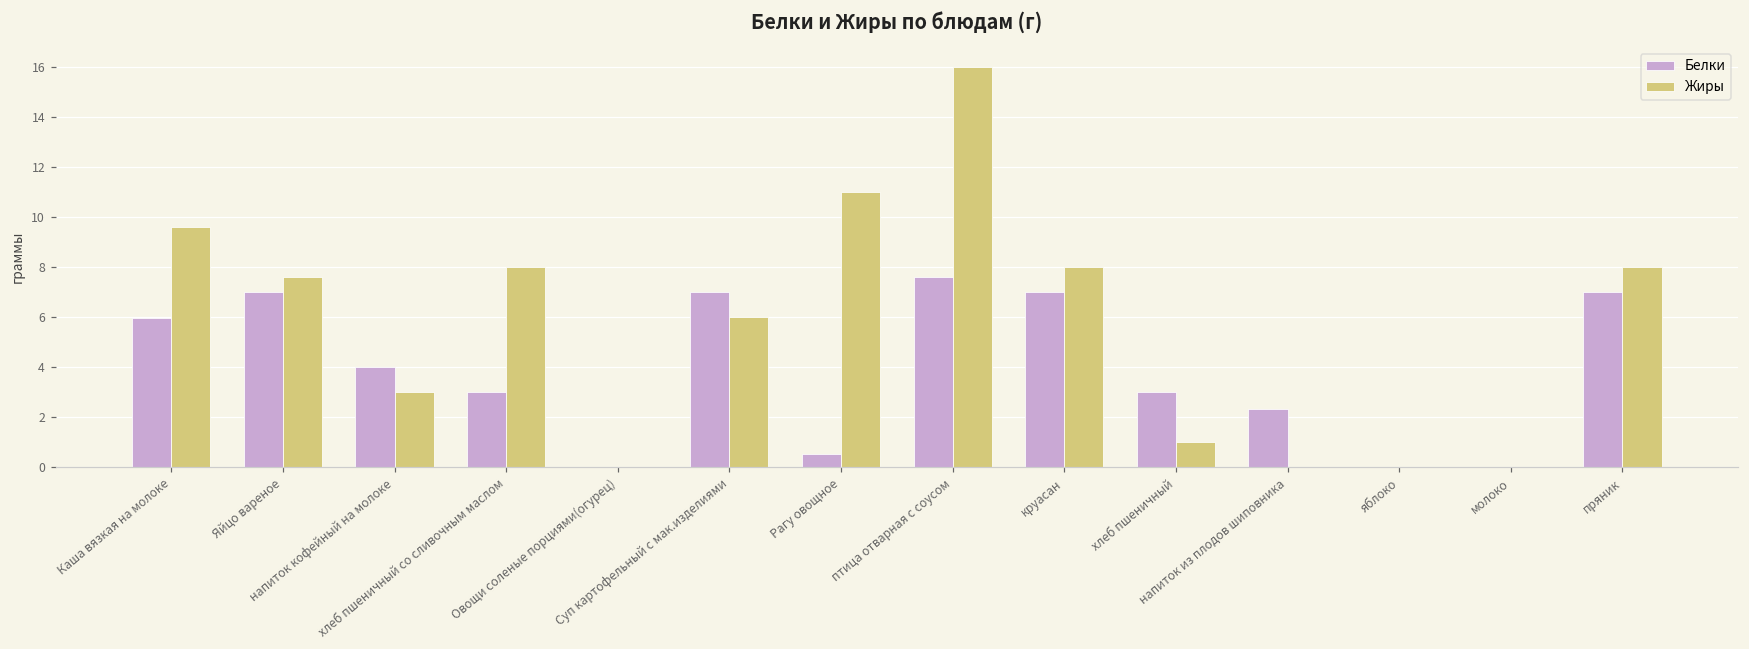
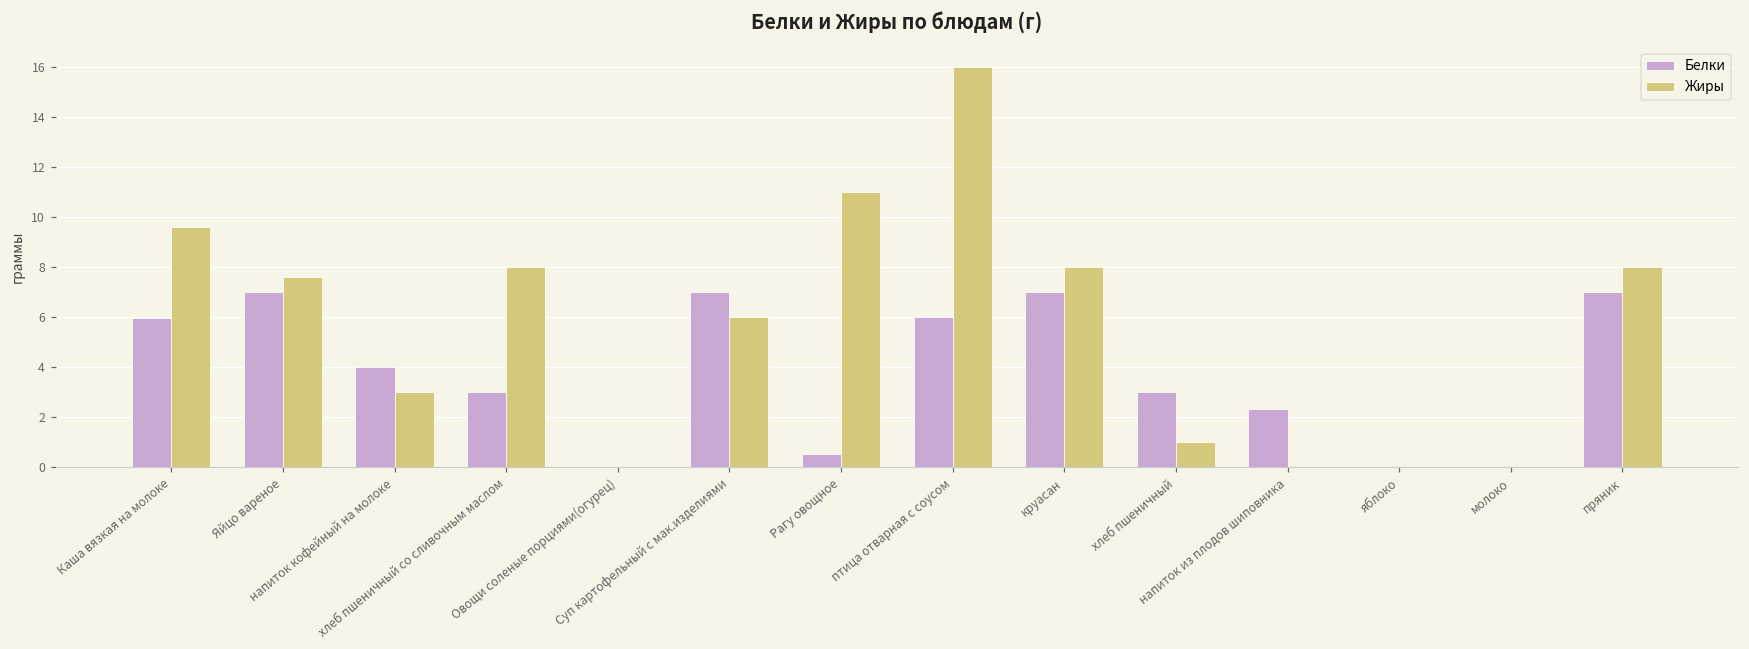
  {
    "Белки": {
      "Каша вязкая на молоке": 6.0,
      "Яйцо вареное": 7.0,
      "напиток кофейный на молоке": 4.0,
      "хлеб пшеничный со сливочным маслом": 3.0,
      "Овощи соленые порциями(огурец)": 0.0,
      "Суп картофельный с мак.изделиями": 7.0,
      "Рагу овощное": 0.5,
-     "птица отварная с соусом": 7.6,
+     "птица отварная с соусом": 6.0,
      "круасан": 7.0,
      "хлеб пшеничный": 3.0,
      "напиток из плодов шиповника": 2.3,
      "яблоко": 0.0,
      "молоко": 0.0,
      "пряник": 7.0
    },
    "Жиры": {
      "Каша вязкая на молоке": 9.6,
      "Яйцо вареное": 7.6,
      "напиток кофейный на молоке": 3.0,
      "хлеб пшеничный со сливочным маслом": 8.0,
      "Овощи соленые порциями(огурец)": 0.0,
      "Суп картофельный с мак.изделиями": 6.0,
      "Рагу овощное": 11.0,
      "птица отварная с соусом": 16.0,
      "круасан": 8.0,
      "хлеб пшеничный": 1.0,
      "напиток из плодов шиповника": 0.0,
      "яблоко": 0.0,
      "молоко": 0.0,
      "пряник": 8.0
    }
  }
